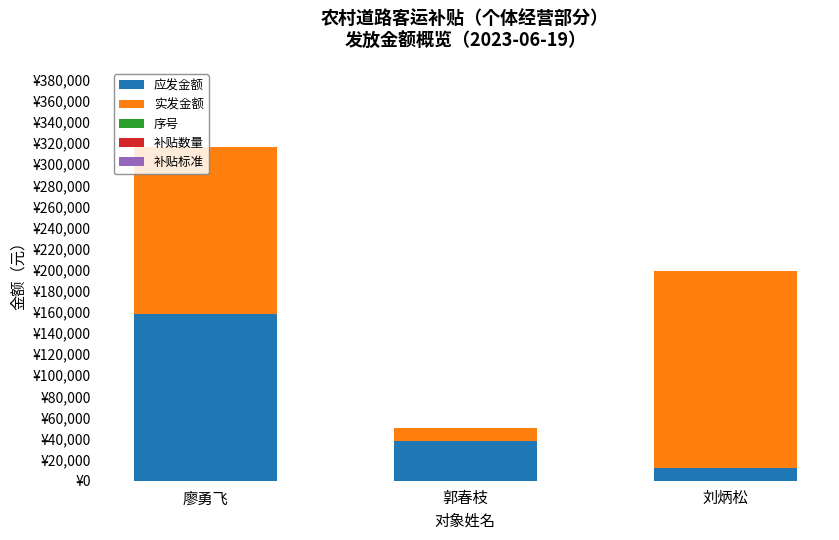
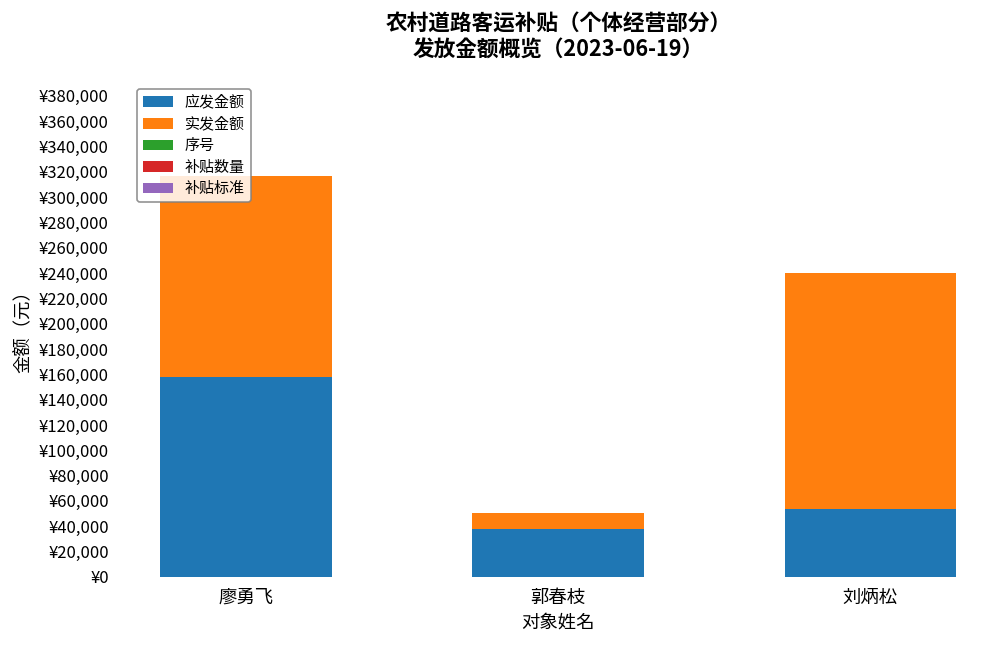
  {
    "应发金额": {
      "廖勇飞": "¥158,000",
      "郭春枝": "¥38,000",
-     "刘炳松": "¥12,000"
+     "刘炳松": "¥54,000"
    }
  }
